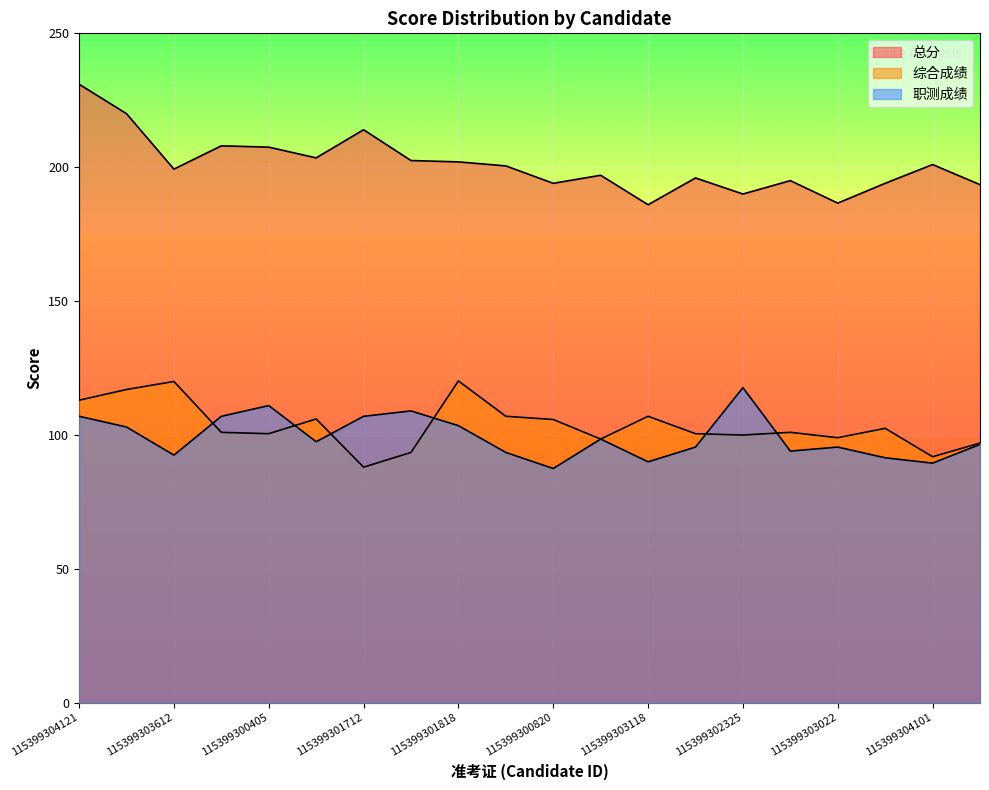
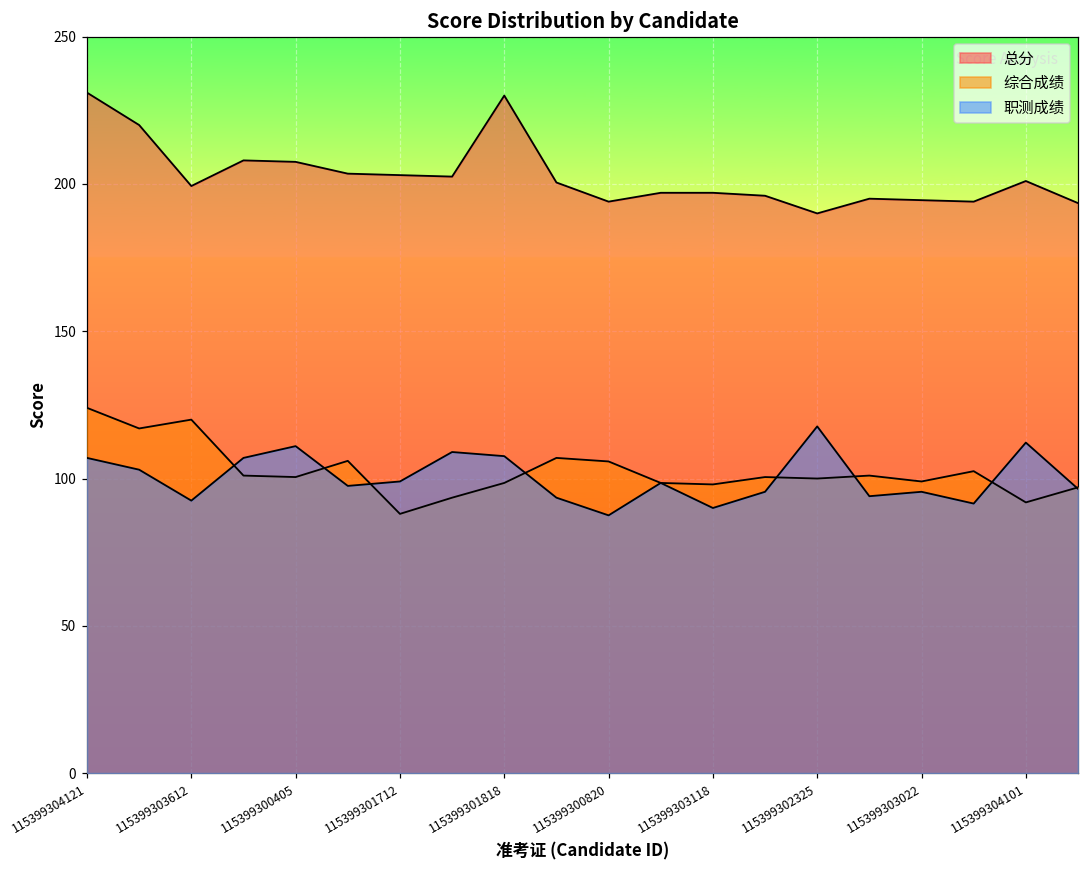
  {
    "总分": {
      "115399304121": 231,
      "115399303612": 199,
      "115399300405": 208,
-     "115399301712": 214,
-     "115399301818": 202,
+     "115399301712": 203,
+     "115399301818": 230,
      "115399300820": 194,
-     "115399303118": 186,
+     "115399303118": 197,
      "115399302325": 190,
-     "115399303022": 187,
+     "115399303022": 195,
      "115399304101": 201
    },
    "综合成绩": {
-     "115399304121": 113,
+     "115399304121": 124,
      "115399303612": 120,
      "115399300405": 101,
      "115399301712": 88,
-     "115399301818": 120,
+     "115399301818": 99,
      "115399300820": 106,
-     "115399303118": 107,
+     "115399303118": 98,
      "115399302325": 100,
      "115399303022": 99,
      "115399304101": 92
    },
    "职测成绩": {
      "115399304121": 107,
      "115399303612": 93,
      "115399300405": 111,
-     "115399301712": 107,
-     "115399301818": 104,
+     "115399301712": 99,
+     "115399301818": 108,
      "115399300820": 88,
      "115399303118": 90,
      "115399302325": 118,
      "115399303022": 96,
-     "115399304101": 90
+     "115399304101": 112
    }
  }
